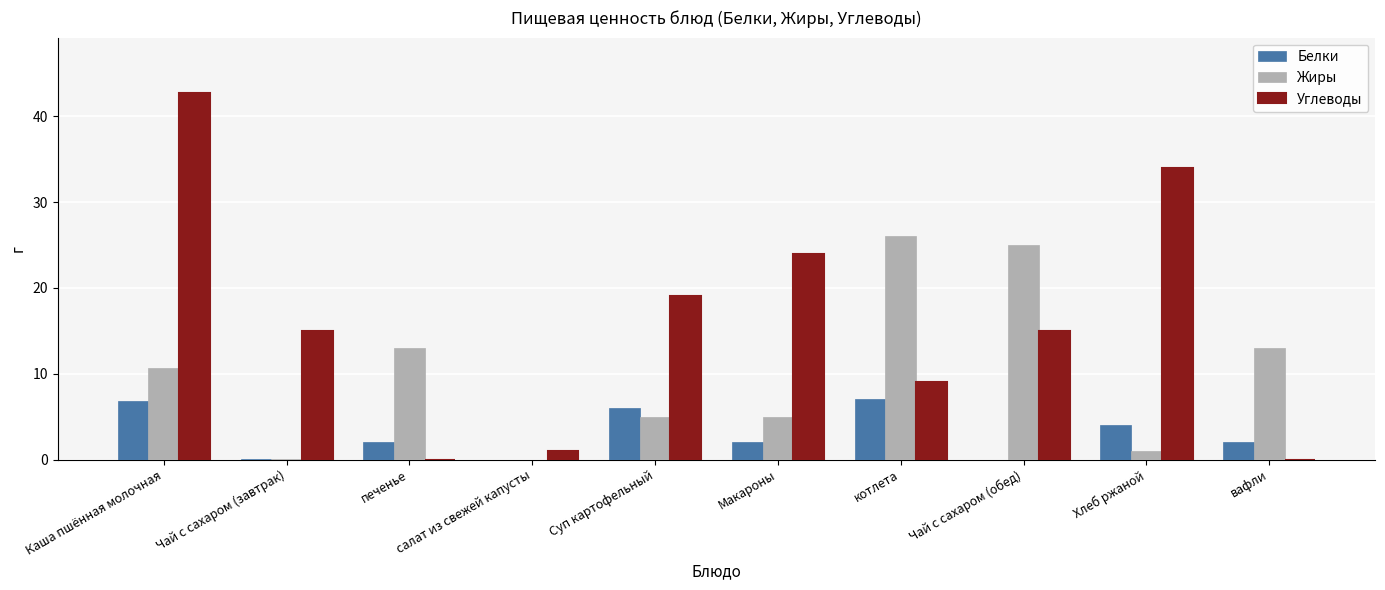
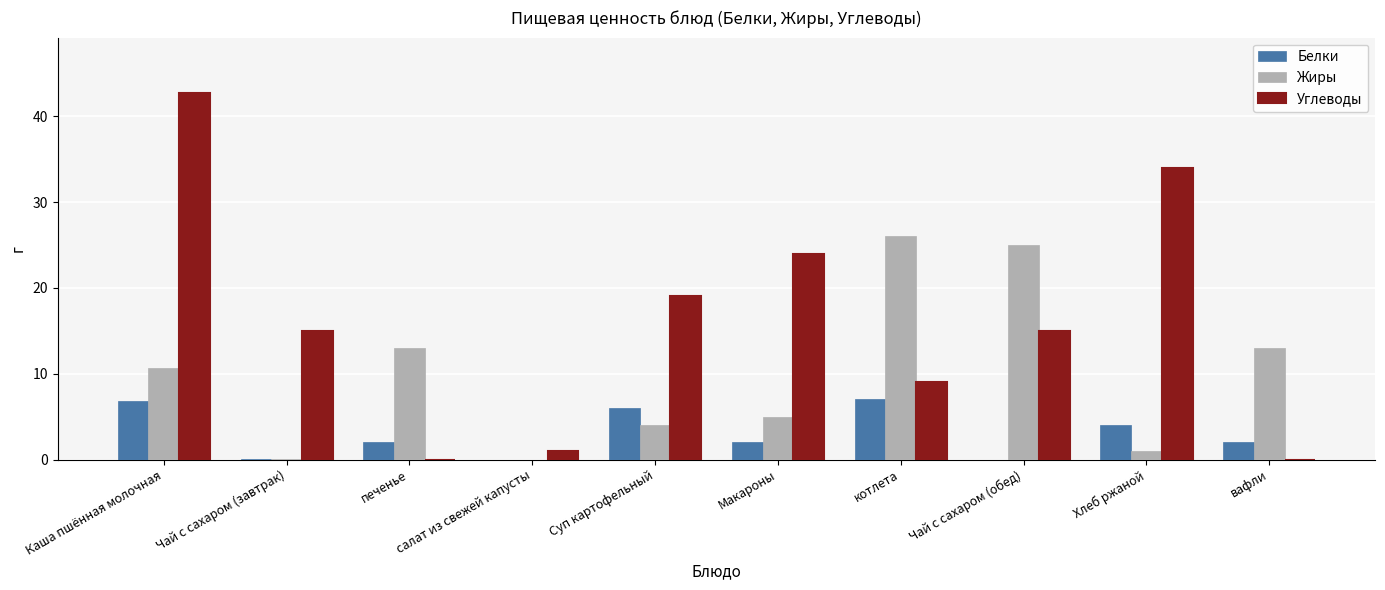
  {
    "Белки": {
      "Каша пшённая молочная": 7,
      "печенье": 2,
      "салат из свежей капусты": 0,
      "Суп картофельный": 6,
      "Макароны": 2,
      "котлета": 7,
      "Чай с сахаром (обед)": 0,
      "Хлеб ржаной": 4,
      "вафли": 2
    },
    "Жиры": {
      "Каша пшённая молочная": 11,
      "печенье": 13,
      "салат из свежей капусты": 0,
-     "Суп картофельный": 5,
+     "Суп картофельный": 4,
      "Макароны": 5,
      "котлета": 26,
      "Чай с сахаром (обед)": 25,
      "Хлеб ржаной": 1,
      "вафли": 13
    },
    "Углеводы": {
      "Каша пшённая молочная": 43,
      "Чай с сахаром (завтрак)": 15,
      "печенье": 0,
      "салат из свежей капусты": 1,
      "Суп картофельный": 19,
      "Макароны": 24,
      "котлета": 9,
      "Чай с сахаром (обед)": 15,
      "Хлеб ржаной": 34,
      "вафли": 0
    }
  }
